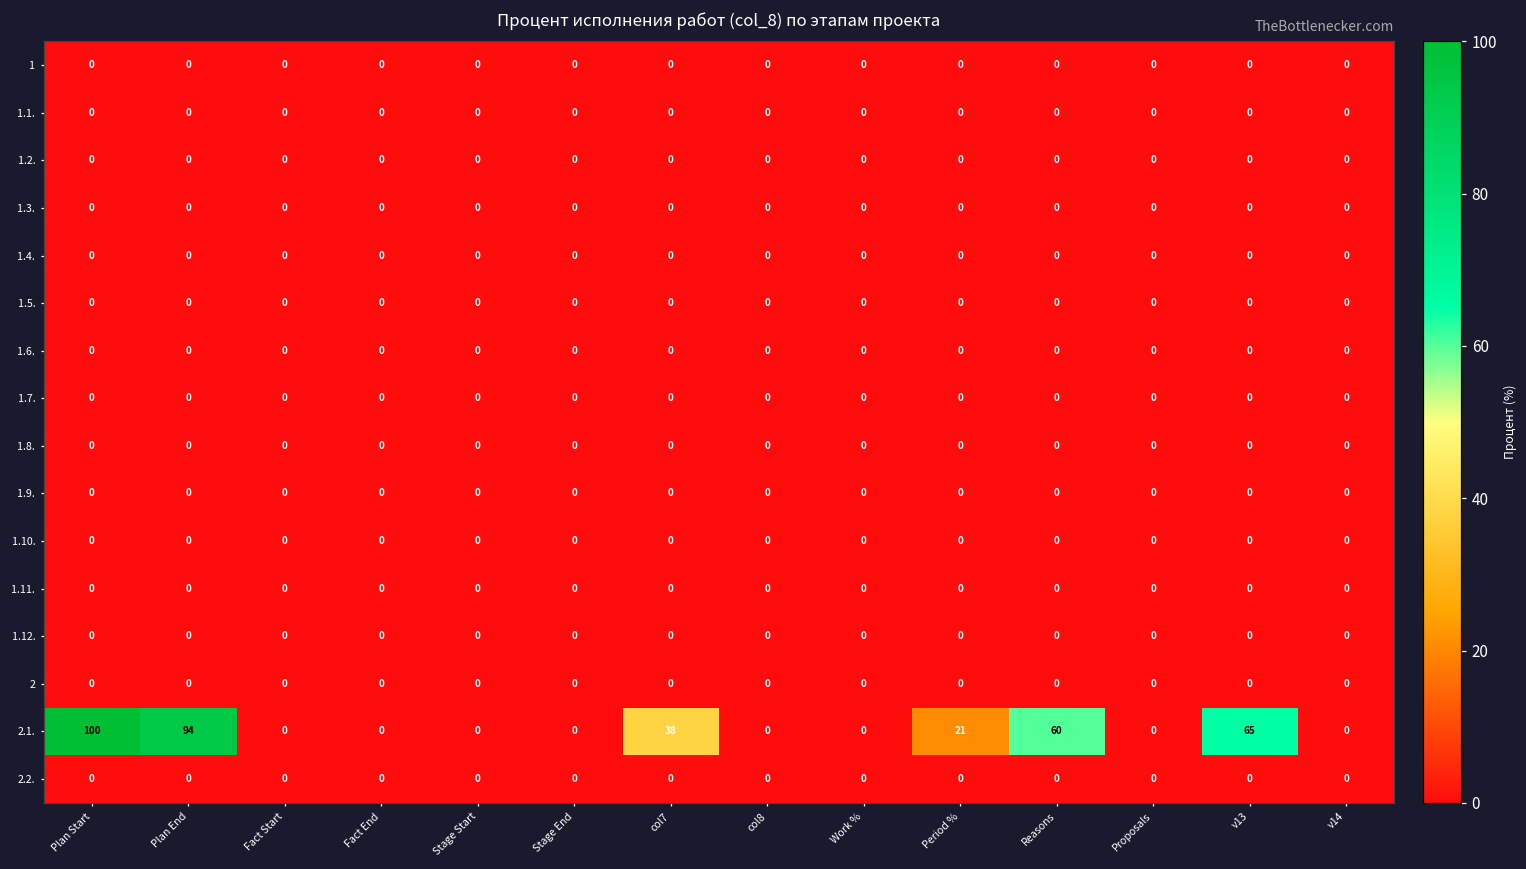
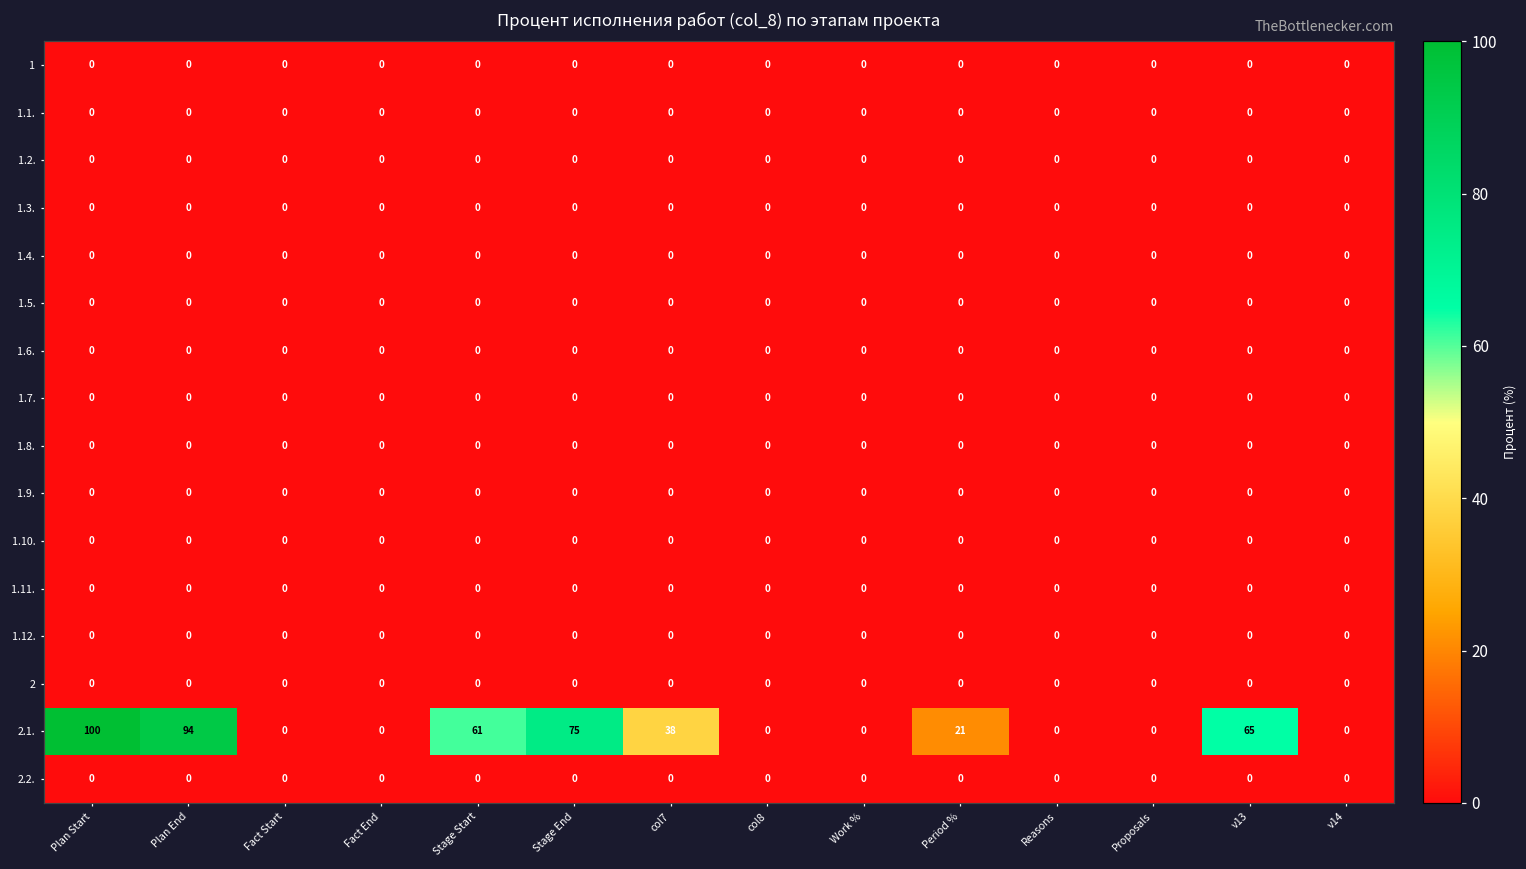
  {
    "2.1.": {
      "Plan Start": 100,
      "Plan End": 94,
      "Fact Start": 0,
      "Fact End": 0,
-     "Stage Start": 0,
-     "Stage End": 0,
+     "Stage Start": 61,
+     "Stage End": 75,
      "col7": 38,
      "col8": 0,
      "Work %": 0,
      "Period %": 21,
-     "Reasons": 60,
+     "Reasons": 0,
      "Proposals": 0,
      "v13": 65,
      "v14": 0
    }
  }
